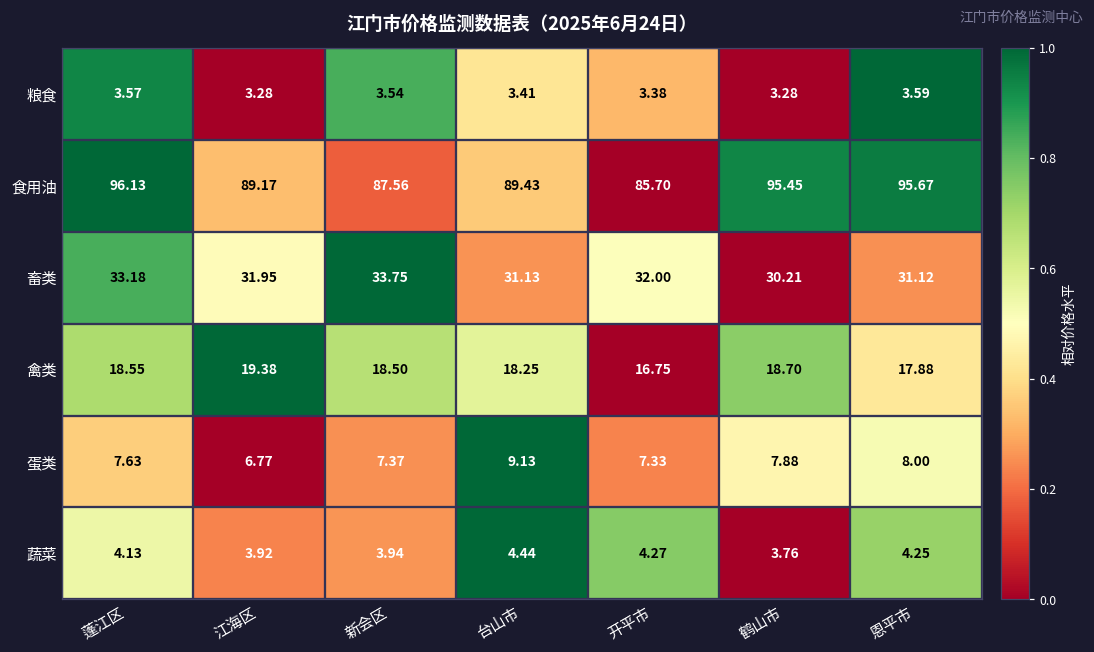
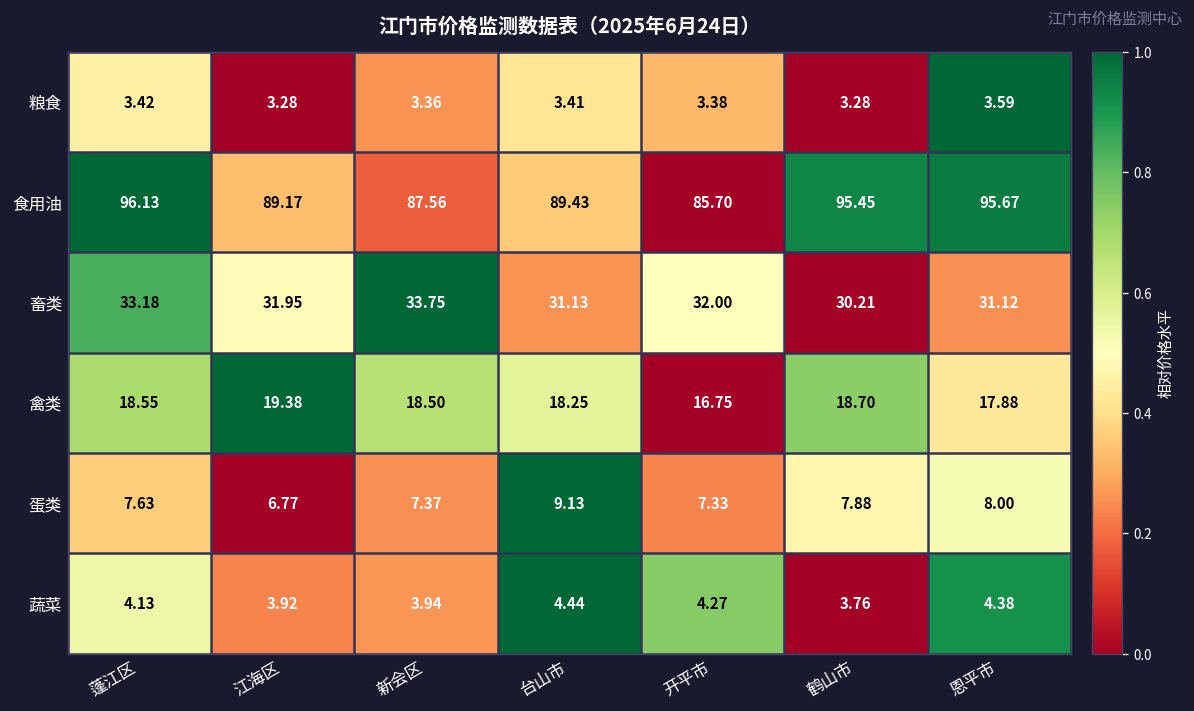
  {
    "粮食": {
-     "蓬江区": 3.57,
+     "蓬江区": 3.42,
      "江海区": 3.28,
-     "新会区": 3.54,
+     "新会区": 3.36,
      "台山市": 3.41,
      "开平市": 3.38,
      "鹤山市": 3.28,
      "恩平市": 3.59
    },
    "食用油": {
      "蓬江区": 96.13,
      "江海区": 89.17,
      "新会区": 87.56,
      "台山市": 89.43,
      "开平市": 85.70,
      "鹤山市": 95.45,
      "恩平市": 95.67
    },
    "畜类": {
      "蓬江区": 33.18,
      "江海区": 31.95,
      "新会区": 33.75,
      "台山市": 31.13,
      "开平市": 32.00,
      "鹤山市": 30.21,
      "恩平市": 31.12
    },
    "禽类": {
      "蓬江区": 18.55,
      "江海区": 19.38,
      "新会区": 18.50,
      "台山市": 18.25,
      "开平市": 16.75,
      "鹤山市": 18.70,
      "恩平市": 17.88
    },
    "蛋类": {
      "蓬江区": 7.63,
      "江海区": 6.77,
      "新会区": 7.37,
      "台山市": 9.13,
      "开平市": 7.33,
      "鹤山市": 7.88,
      "恩平市": 8.00
    },
    "蔬菜": {
      "蓬江区": 4.13,
      "江海区": 3.92,
      "新会区": 3.94,
      "台山市": 4.44,
      "开平市": 4.27,
      "鹤山市": 3.76,
-     "恩平市": 4.25
+     "恩平市": 4.38
    }
  }
